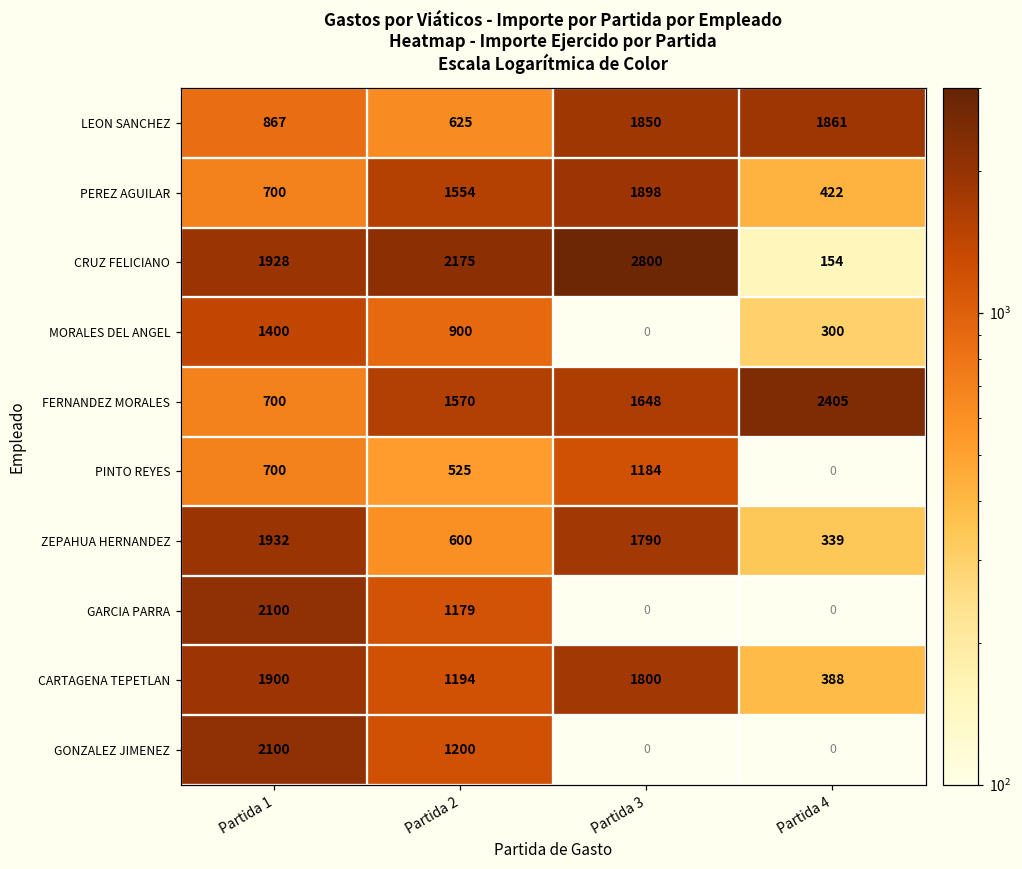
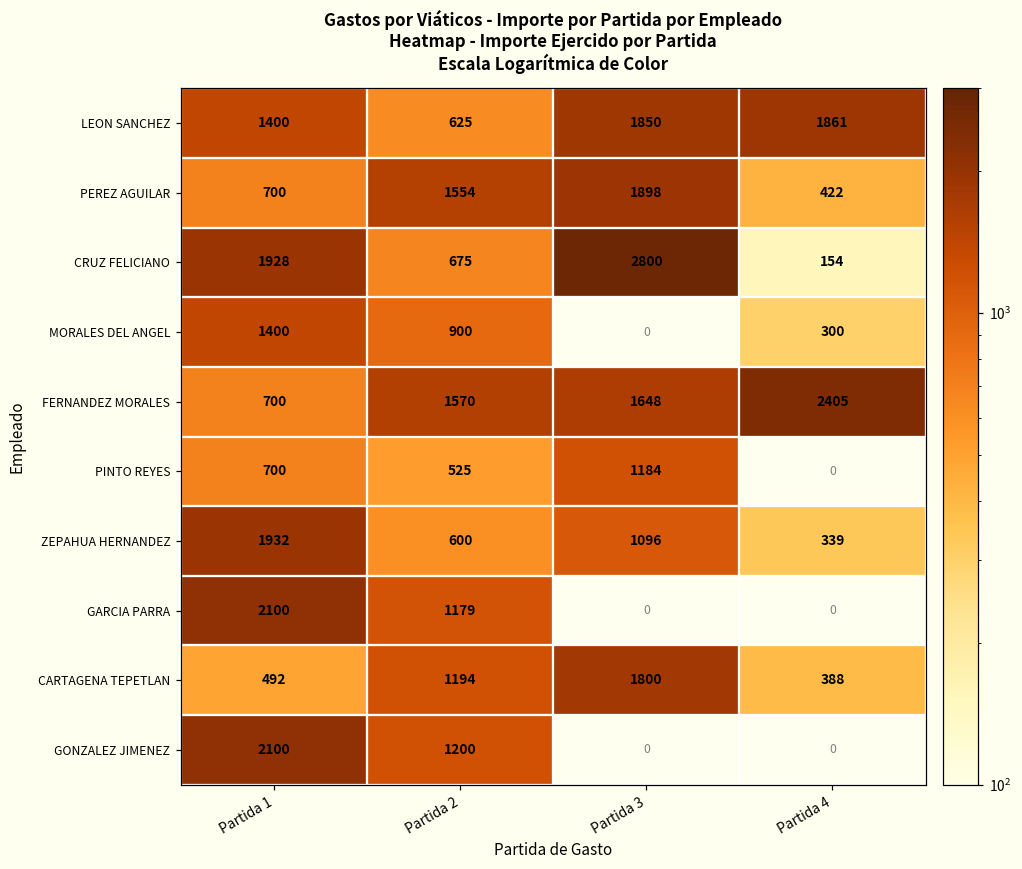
  {
    "LEON SANCHEZ": {
-     "Partida 1": 867,
+     "Partida 1": 1400,
      "Partida 2": 625,
      "Partida 3": 1850,
      "Partida 4": 1861
    },
    "PEREZ AGUILAR": {
      "Partida 1": 700,
      "Partida 2": 1554,
      "Partida 3": 1898,
      "Partida 4": 422
    },
    "CRUZ FELICIANO": {
      "Partida 1": 1928,
-     "Partida 2": 2175,
+     "Partida 2": 675,
      "Partida 3": 2800,
      "Partida 4": 154
    },
    "MORALES DEL ANGEL": {
      "Partida 1": 1400,
      "Partida 2": 900,
      "Partida 4": 300
    },
    "FERNANDEZ MORALES": {
      "Partida 1": 700,
      "Partida 2": 1570,
      "Partida 3": 1648,
      "Partida 4": 2405
    },
    "PINTO REYES": {
      "Partida 1": 700,
      "Partida 2": 525,
      "Partida 3": 1184
    },
    "ZEPAHUA HERNANDEZ": {
      "Partida 1": 1932,
      "Partida 2": 600,
-     "Partida 3": 1790,
+     "Partida 3": 1096,
      "Partida 4": 339
    },
    "GARCIA PARRA": {
      "Partida 1": 2100,
      "Partida 2": 1179
    },
    "CARTAGENA TEPETLAN": {
-     "Partida 1": 1900,
+     "Partida 1": 492,
      "Partida 2": 1194,
      "Partida 3": 1800,
      "Partida 4": 388
    },
    "GONZALEZ JIMENEZ": {
      "Partida 1": 2100,
      "Partida 2": 1200
    }
  }
